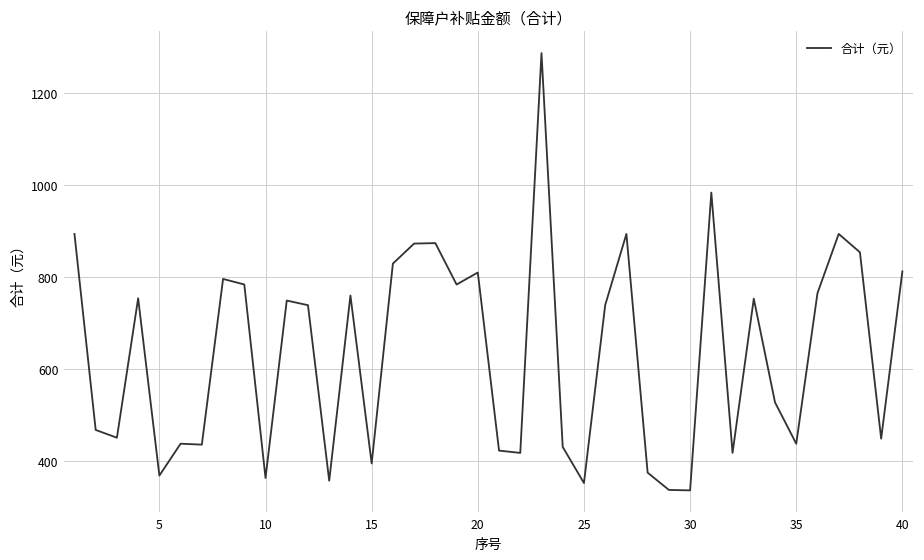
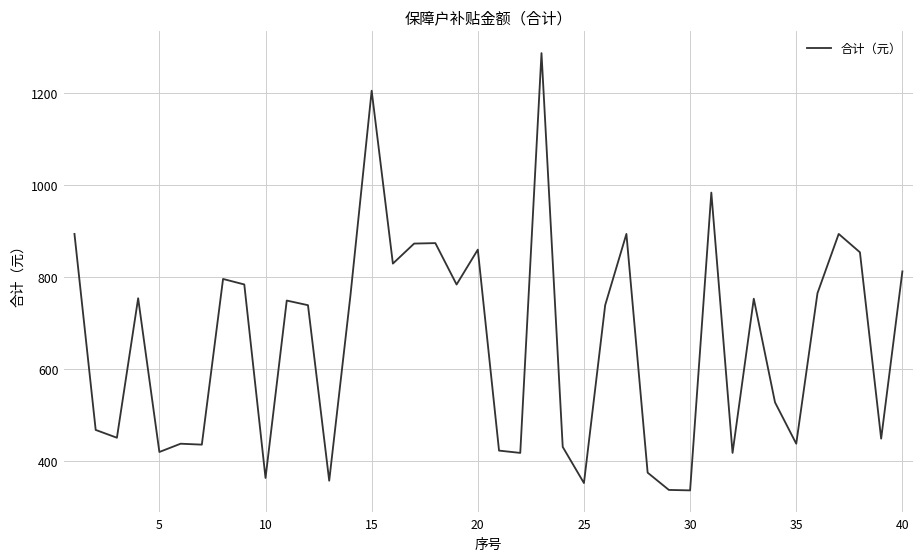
  {
-   "5": 370,
+   "5": 420,
    "10": 360,
-   "15": 390,
-   "20": 810,
+   "15": 1210,
+   "20": 860,
    "25": 350,
    "30": 340,
    "35": 440,
    "40": 810
  }
